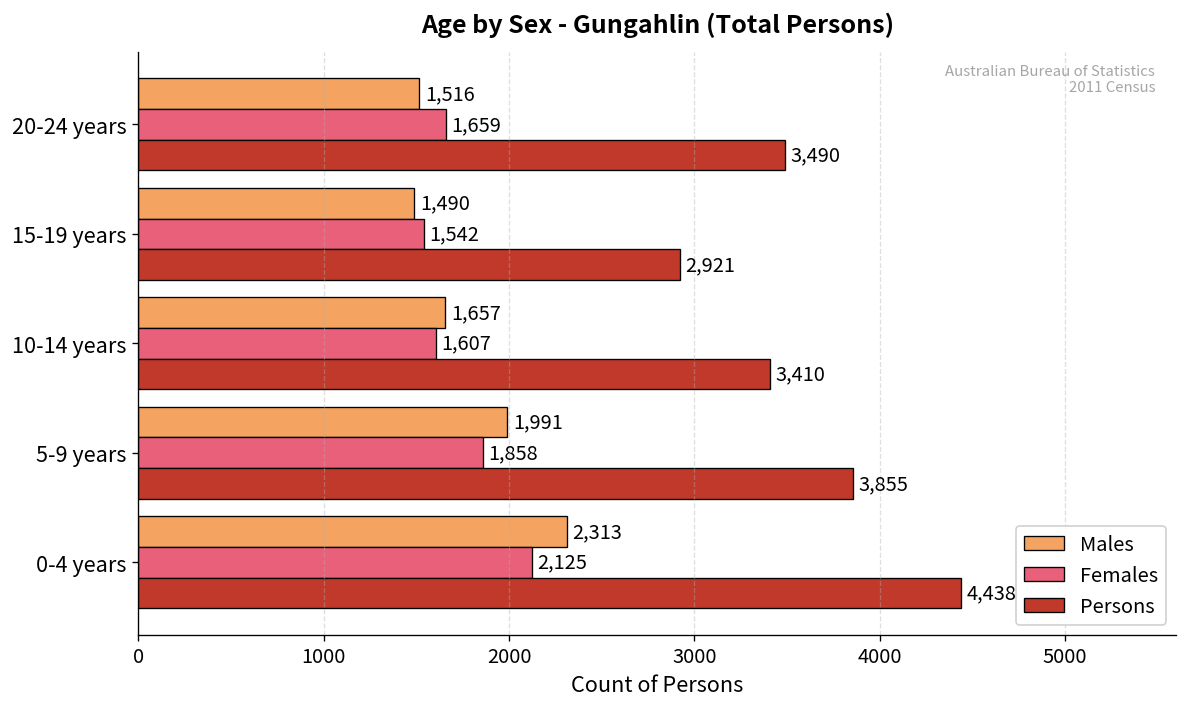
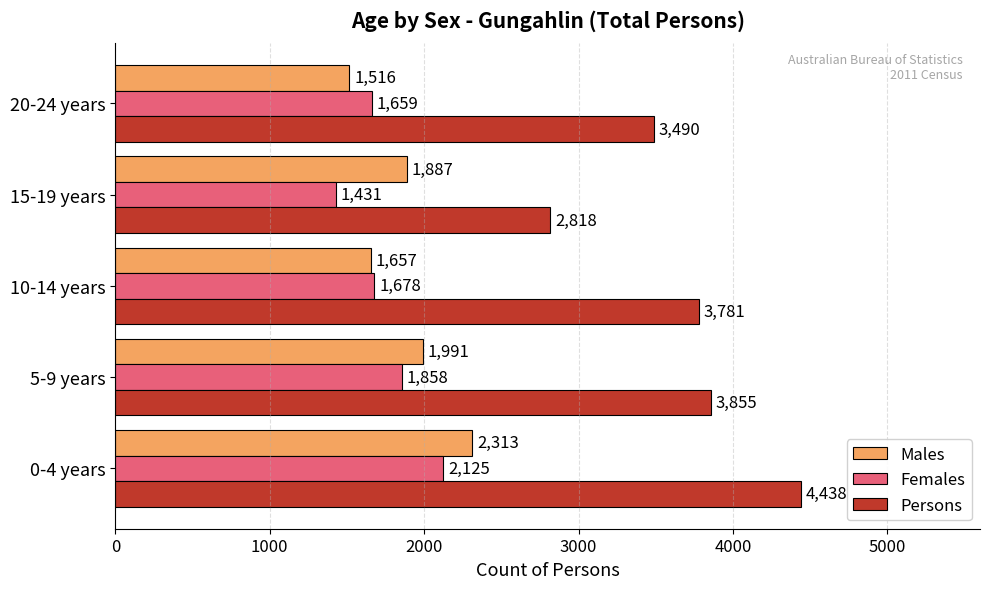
  {
    "Males": {
      "20-24 years": "1,516",
-     "15-19 years": "1,490",
+     "15-19 years": "1,887",
      "10-14 years": "1,657",
      "5-9 years": "1,991",
      "0-4 years": "2,313"
    },
    "Females": {
      "20-24 years": "1,659",
-     "15-19 years": "1,542",
-     "10-14 years": "1,607",
+     "15-19 years": "1,431",
+     "10-14 years": "1,678",
      "5-9 years": "1,858",
      "0-4 years": "2,125"
    },
    "Persons": {
      "20-24 years": "3,490",
-     "15-19 years": "2,921",
-     "10-14 years": "3,410",
+     "15-19 years": "2,818",
+     "10-14 years": "3,781",
      "5-9 years": "3,855",
      "0-4 years": "4,438"
    }
  }
